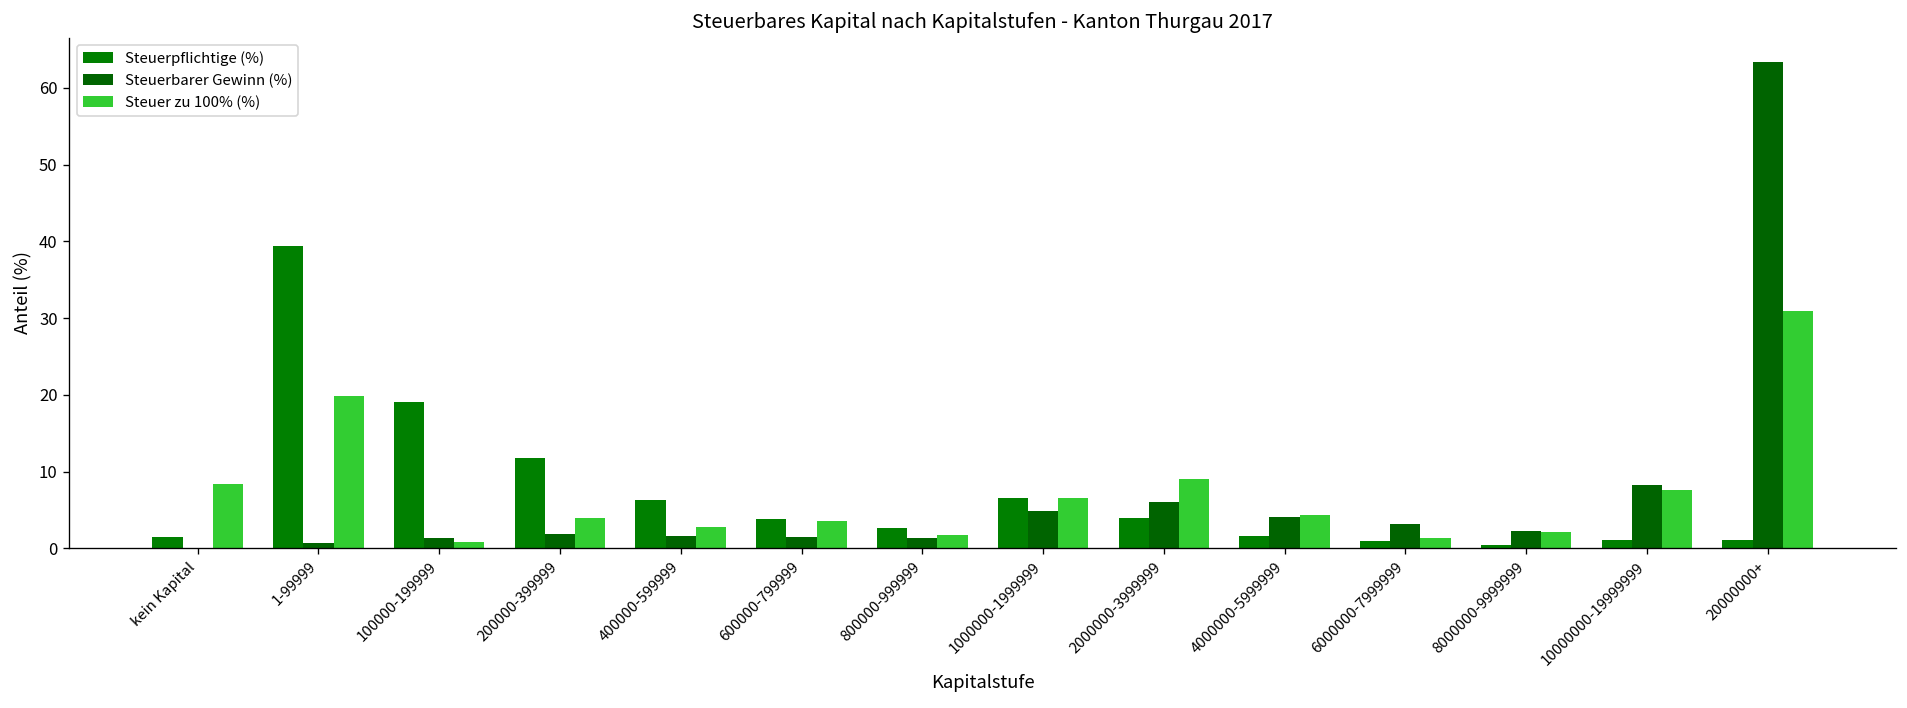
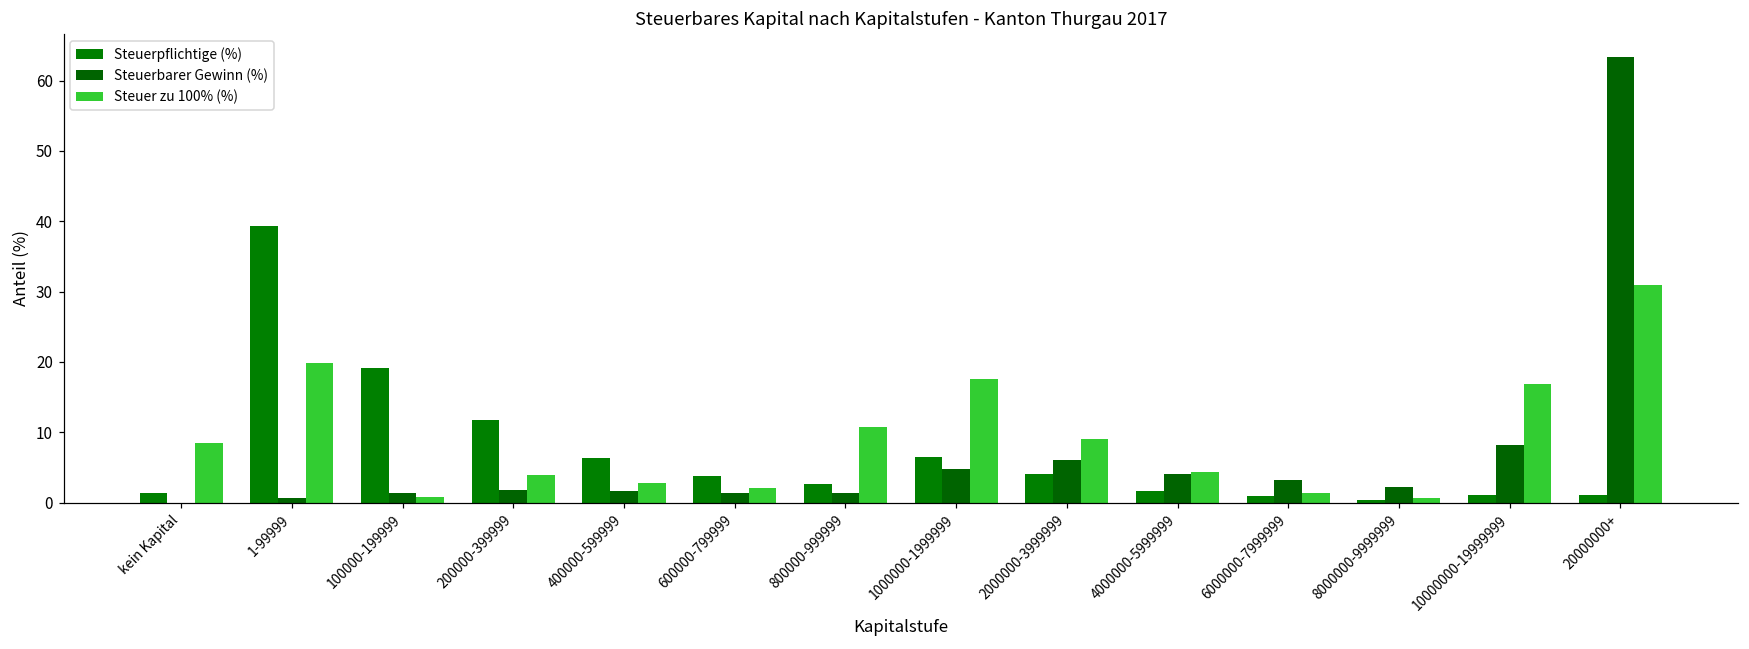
  {
    "Steuer zu 100% (%)": {
      "kein Kapital": 8,
      "1-99999": 20,
      "100000-199999": 1,
      "200000-399999": 4,
      "400000-599999": 3,
-     "600000-799999": 4,
-     "800000-999999": 2,
-     "1000000-1999999": 7,
+     "600000-799999": 2,
+     "800000-999999": 11,
+     "1000000-1999999": 18,
      "2000000-3999999": 9,
      "4000000-5999999": 4,
      "6000000-7999999": 1,
-     "8000000-9999999": 2,
-     "10000000-19999999": 8,
+     "8000000-9999999": 1,
+     "10000000-19999999": 17,
      "20000000+": 31
    }
  }
